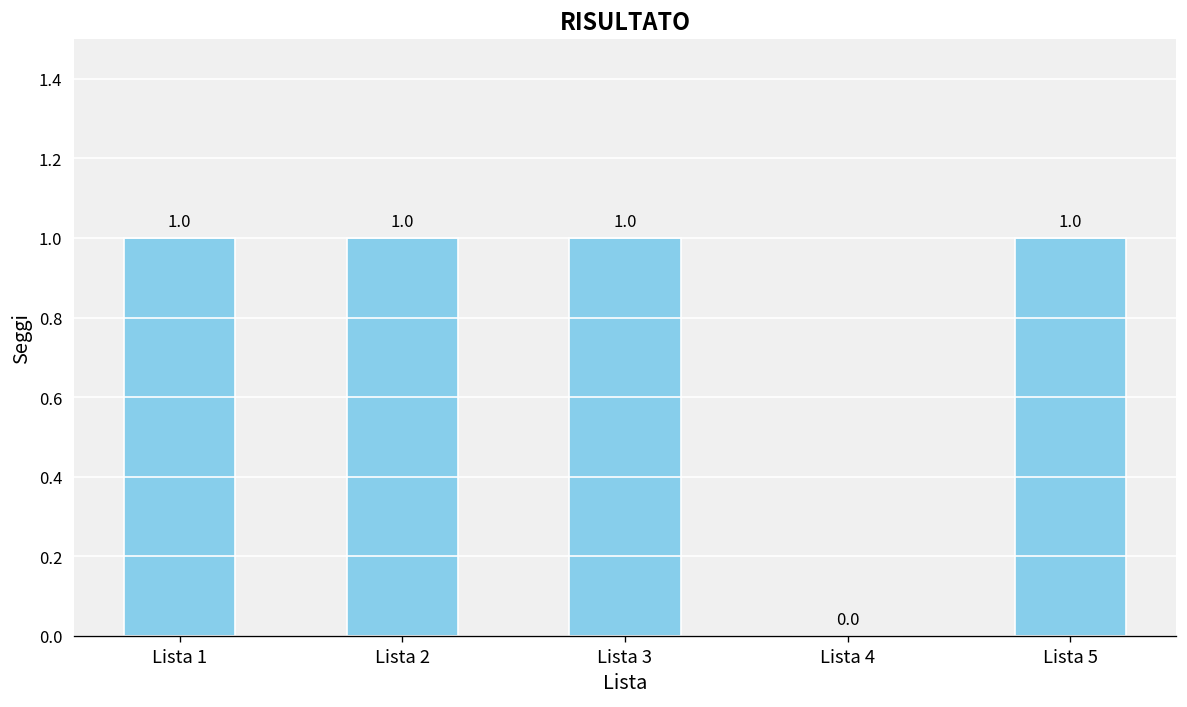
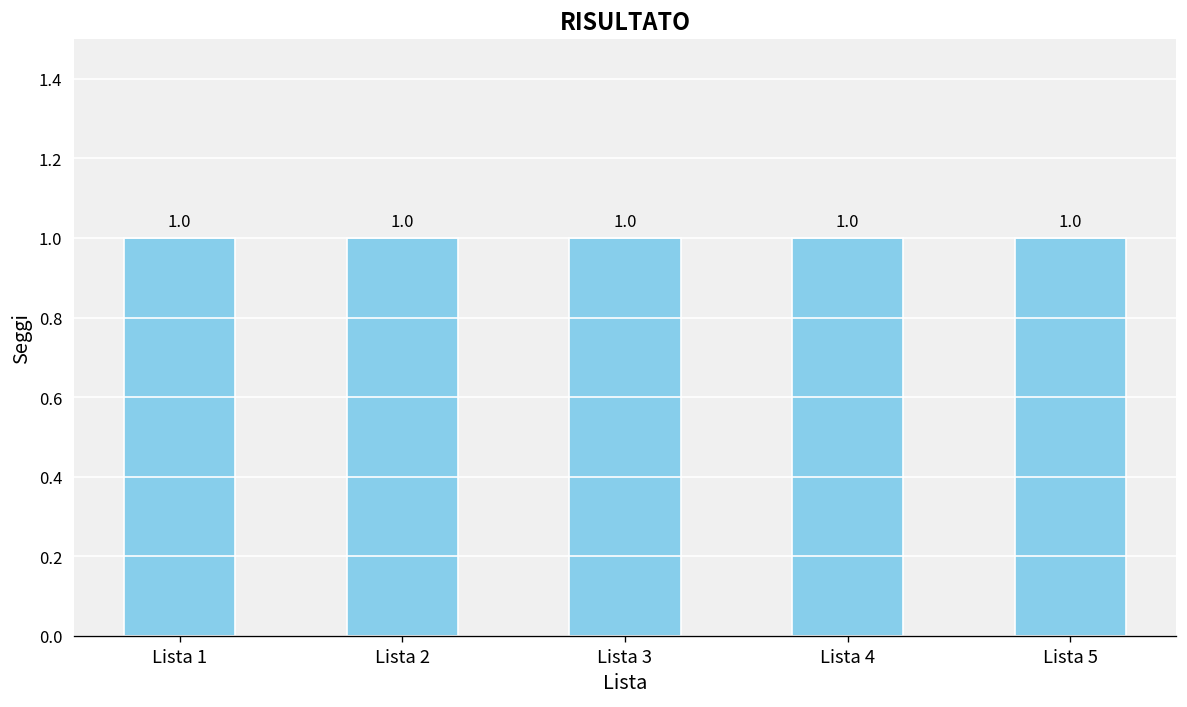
  {
    "Lista 1": 1.0,
    "Lista 2": 1.0,
    "Lista 3": 1.0,
-   "Lista 4": 0.0,
+   "Lista 4": 1.0,
    "Lista 5": 1.0
  }
